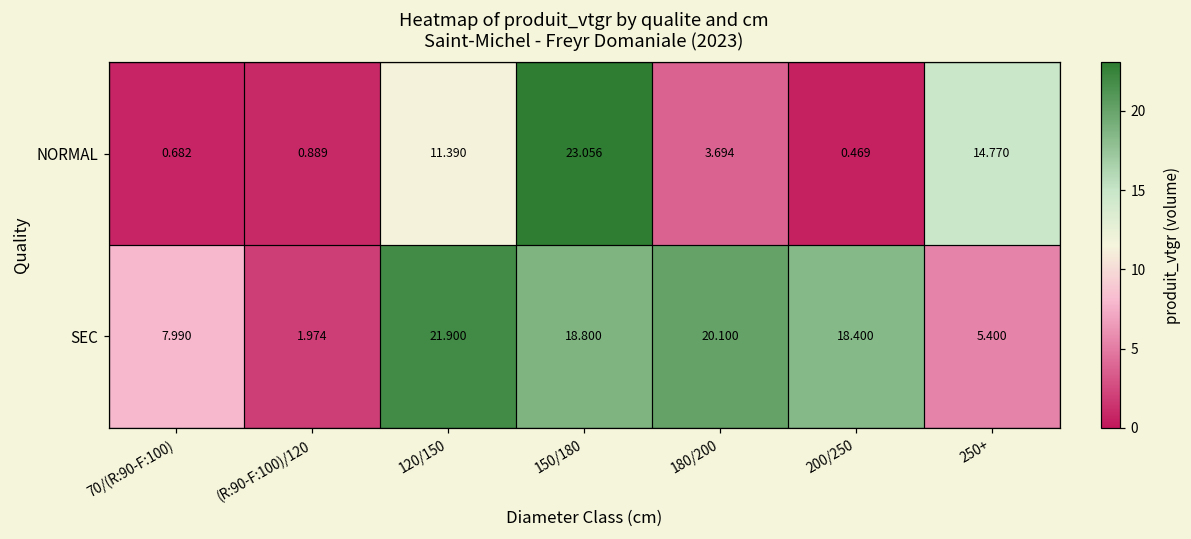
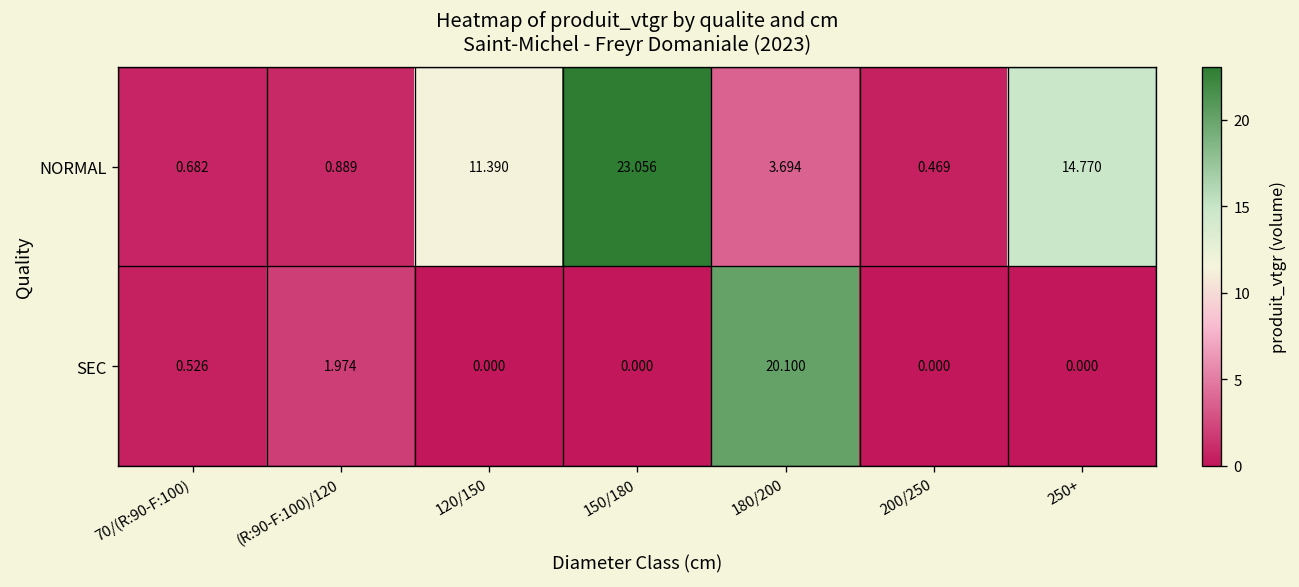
  {
    "NORMAL": {
      "70/(R:90-F:100)": 0.682,
      "(R:90-F:100)/120": 0.889,
      "120/150": 11.390,
      "150/180": 23.056,
      "180/200": 3.694,
      "200/250": 0.469,
      "250+": 14.770
    },
    "SEC": {
-     "70/(R:90-F:100)": 7.990,
+     "70/(R:90-F:100)": 0.526,
      "(R:90-F:100)/120": 1.974,
-     "120/150": 21.900,
-     "150/180": 18.800,
+     "120/150": 0.000,
+     "150/180": 0.000,
      "180/200": 20.100,
-     "200/250": 18.400,
-     "250+": 5.400
+     "200/250": 0.000,
+     "250+": 0.000
    }
  }
